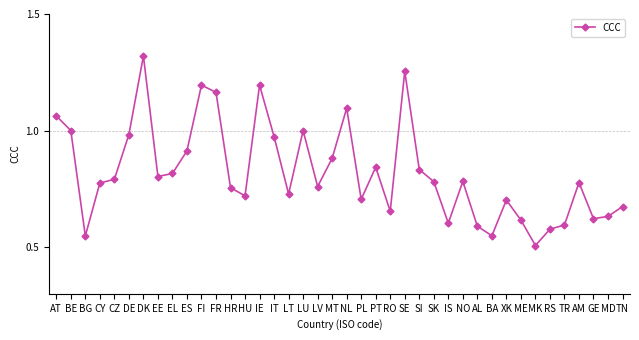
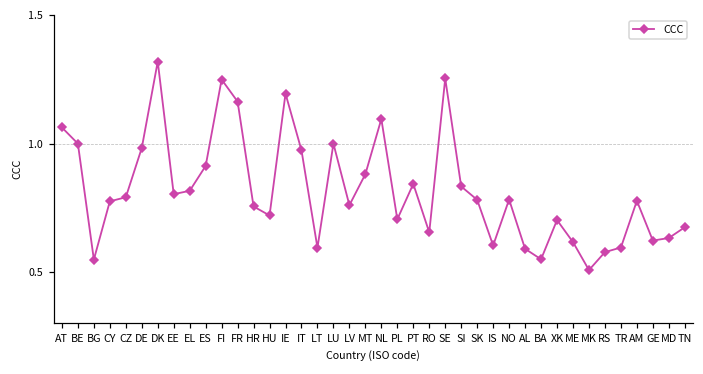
  {
    "AT": 1.06,
    "BE": 1.00,
    "BG": 0.55,
    "CY": 0.78,
    "CZ": 0.79,
    "DE": 0.98,
    "DK": 1.32,
    "EE": 0.80,
    "EL": 0.82,
    "ES": 0.91,
-   "FI": 1.20,
+   "FI": 1.25,
    "FR": 1.16,
    "HR": 0.76,
    "HU": 0.72,
    "IE": 1.20,
    "IT": 0.97,
-   "LT": 0.73,
+   "LT": 0.59,
    "LU": 1.00,
    "LV": 0.76,
    "MT": 0.88,
    "NL": 1.10,
    "PL": 0.71,
    "PT": 0.84,
    "RO": 0.65,
    "SE": 1.25,
    "SI": 0.83,
    "SK": 0.78,
    "IS": 0.60,
    "NO": 0.78,
    "AL": 0.59,
    "BA": 0.55,
    "XK": 0.70,
    "ME": 0.62,
    "MK": 0.51,
    "RS": 0.58,
    "TR": 0.60,
    "AM": 0.78,
    "GE": 0.62,
    "MD": 0.63,
    "TN": 0.67
  }
